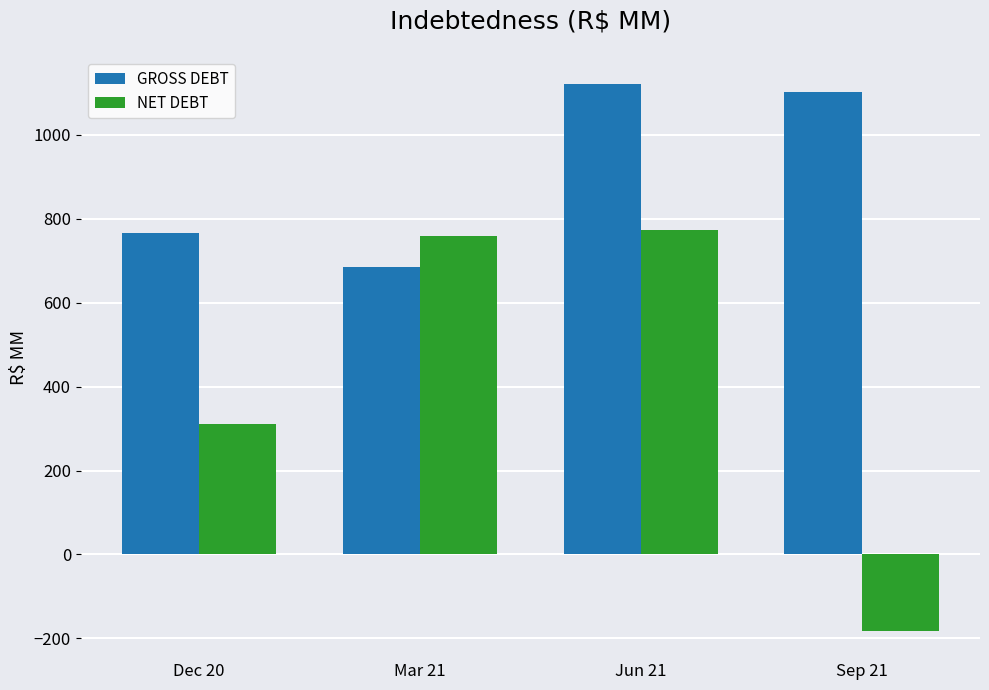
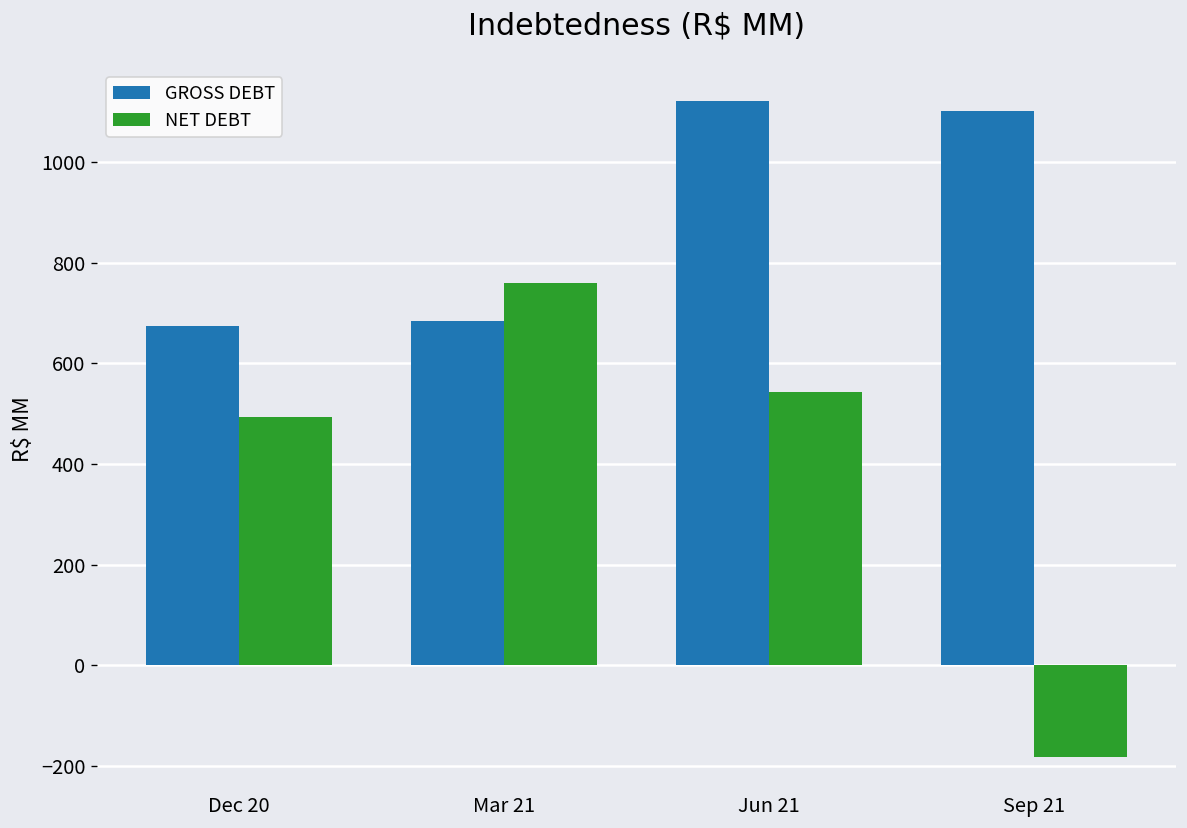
  {
    "GROSS DEBT": {
-     "Dec 20": 770,
+     "Dec 20": 670,
      "Mar 21": 690,
      "Jun 21": 1120,
      "Sep 21": 1100
    },
    "NET DEBT": {
-     "Dec 20": 310,
+     "Dec 20": 490,
      "Mar 21": 760,
-     "Jun 21": 770,
+     "Jun 21": 540,
      "Sep 21": -180
    }
  }
